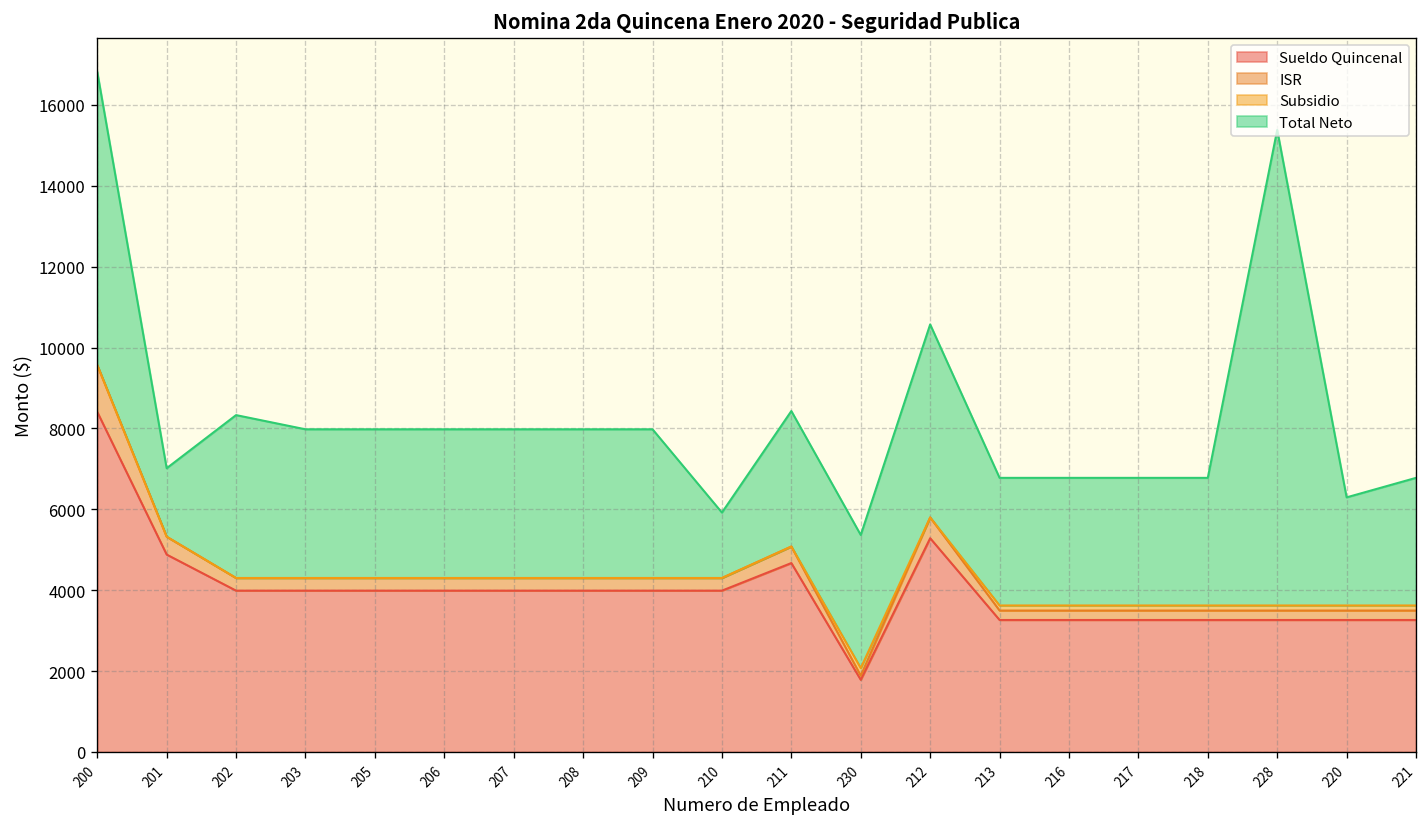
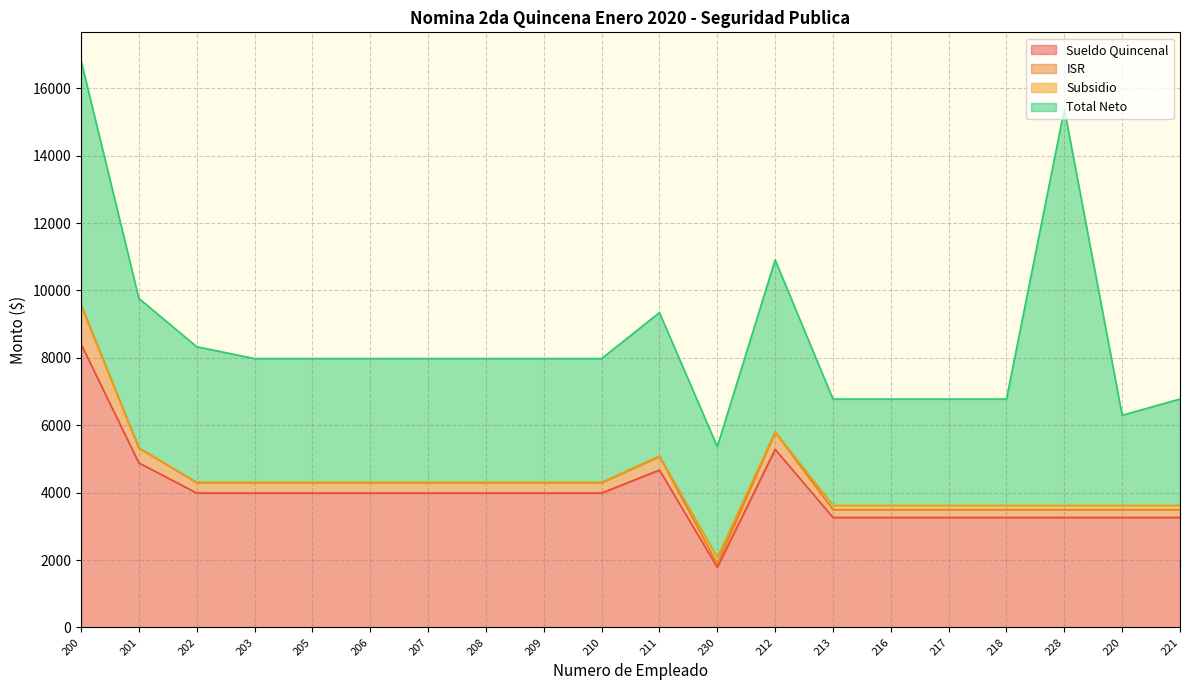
  {
    "Total Neto": {
      "200": 7300,
-     "201": 1700,
+     "201": 4400,
      "202": 4000,
      "203": 3700,
      "205": 3700,
      "206": 3700,
      "207": 3700,
      "208": 3700,
      "209": 3700,
-     "210": 1600,
-     "211": 3400,
+     "210": 3700,
+     "211": 4300,
      "230": 3300,
-     "212": 4800,
+     "212": 5100,
      "213": 3200,
      "216": 3200,
      "217": 3200,
      "218": 3200,
      "220": 2700,
      "221": 3200
    }
  }
